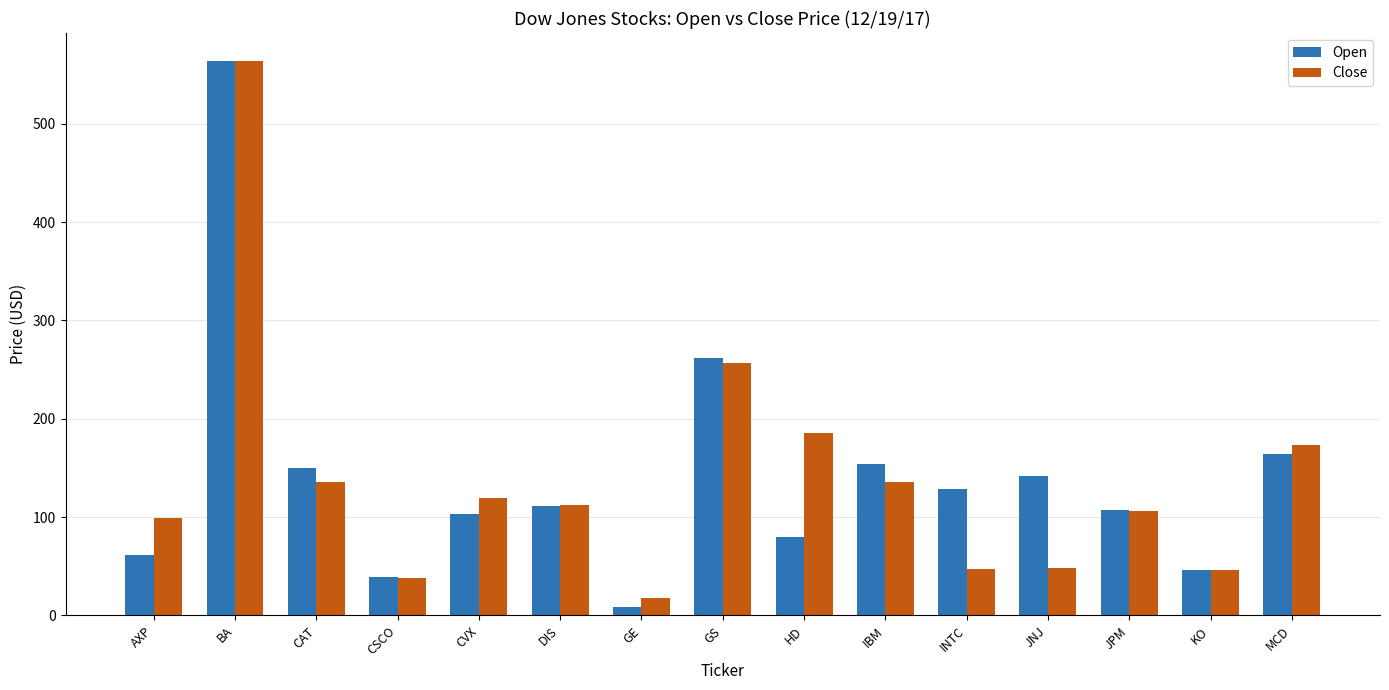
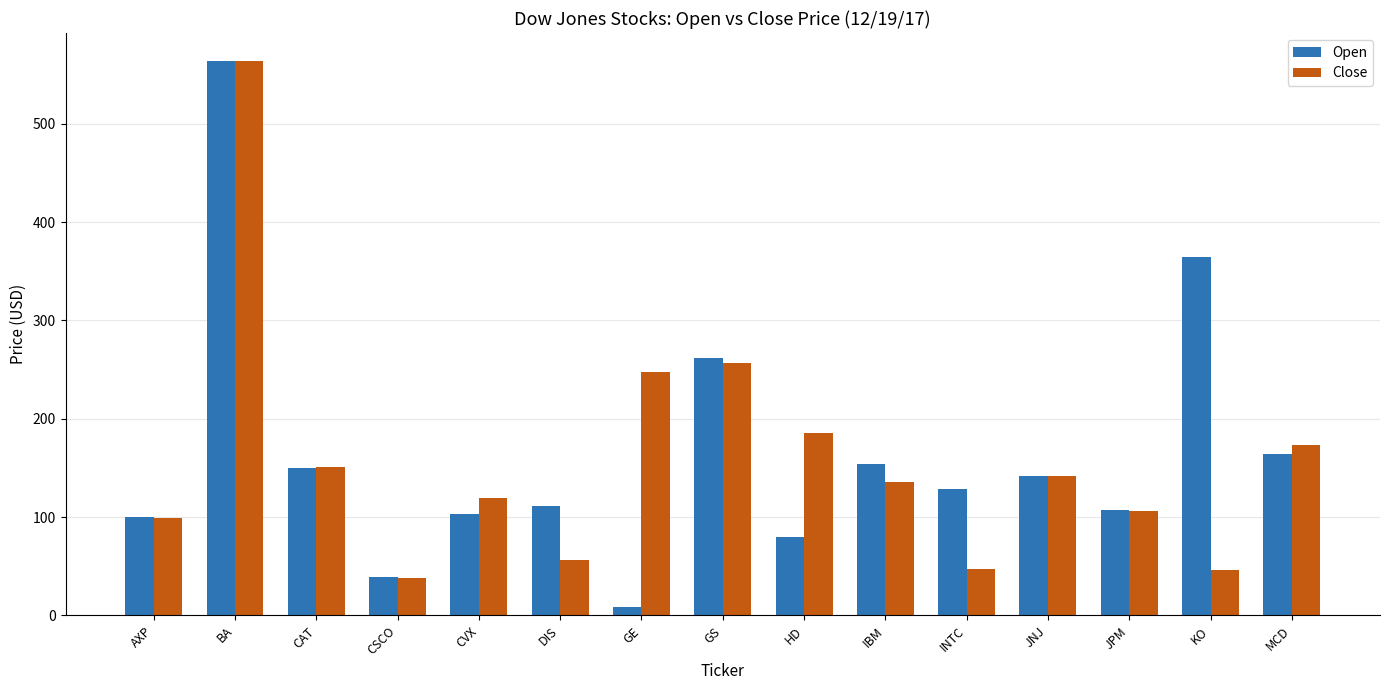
  {
    "Open": {
-     "AXP": 60,
+     "AXP": 100,
      "BA": 560,
      "CAT": 150,
      "CSCO": 40,
      "CVX": 100,
      "DIS": 110,
      "GE": 10,
      "GS": 260,
      "HD": 80,
      "IBM": 150,
      "INTC": 130,
      "JNJ": 140,
      "JPM": 110,
-     "KO": 50,
+     "KO": 360,
      "MCD": 160
    },
    "Close": {
      "AXP": 100,
      "BA": 560,
-     "CAT": 140,
+     "CAT": 150,
      "CSCO": 40,
      "CVX": 120,
-     "DIS": 110,
-     "GE": 20,
+     "DIS": 60,
+     "GE": 250,
      "GS": 260,
      "HD": 190,
      "IBM": 140,
      "INTC": 50,
-     "JNJ": 50,
+     "JNJ": 140,
      "JPM": 110,
      "KO": 50,
      "MCD": 170
    }
  }
